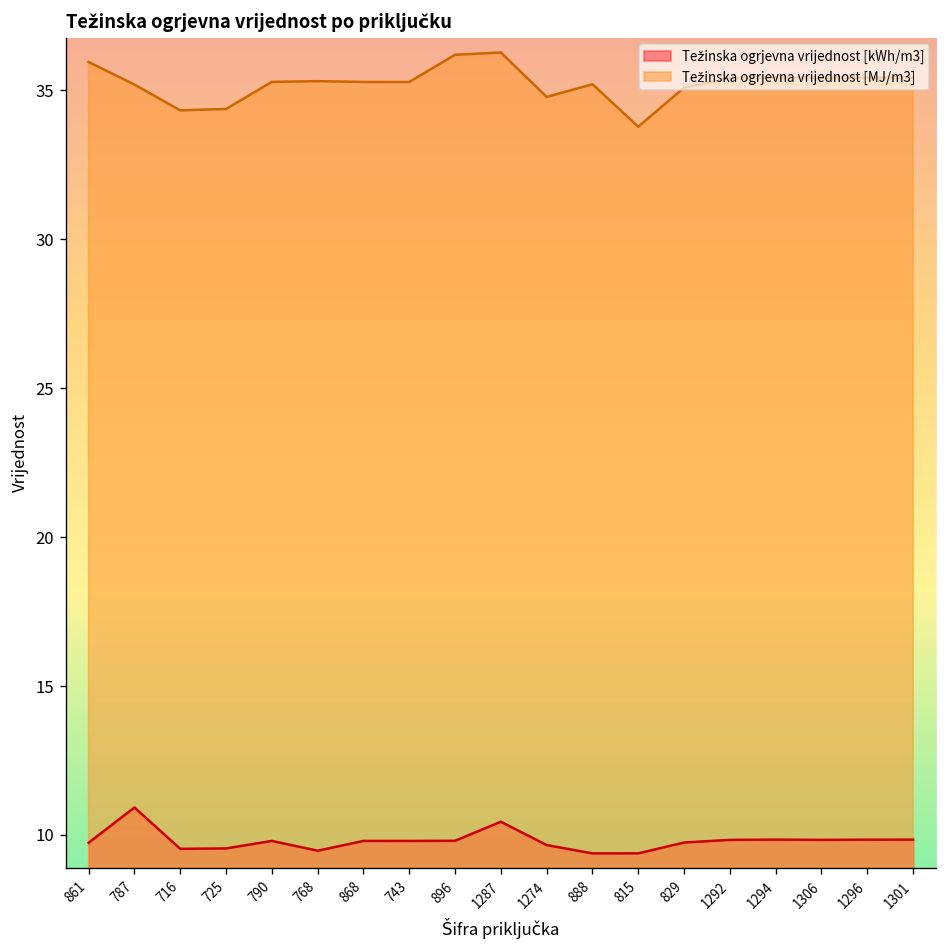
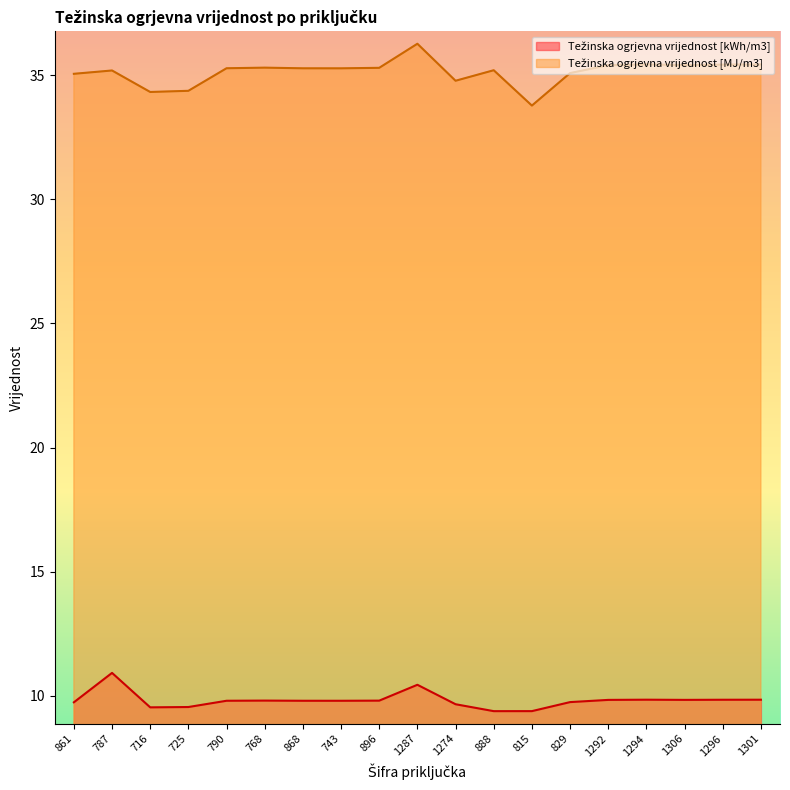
  {
    "Težinska ogrjevna vrijednost [kWh/m3]": {
      "861": 9.7,
      "787": 10.9,
      "716": 9.5,
      "725": 9.5,
      "790": 9.8,
-     "768": 9.5,
+     "768": 9.8,
      "868": 9.8,
      "743": 9.8,
      "896": 9.8,
      "1287": 10.4,
      "1274": 9.7,
      "888": 9.4,
      "815": 9.4,
      "829": 9.7,
      "1292": 9.8,
      "1294": 9.8,
      "1306": 9.8,
      "1296": 9.8,
      "1301": 9.8
    },
    "Težinska ogrjevna vrijednost [MJ/m3]": {
-     "861": 35.9,
+     "861": 35.1,
      "787": 35.2,
      "716": 34.3,
      "725": 34.4,
      "790": 35.3,
      "768": 35.3,
      "868": 35.3,
      "743": 35.3,
-     "896": 36.2,
+     "896": 35.3,
      "1287": 36.3,
      "1274": 34.8,
      "888": 35.2,
      "815": 33.8
    }
  }
